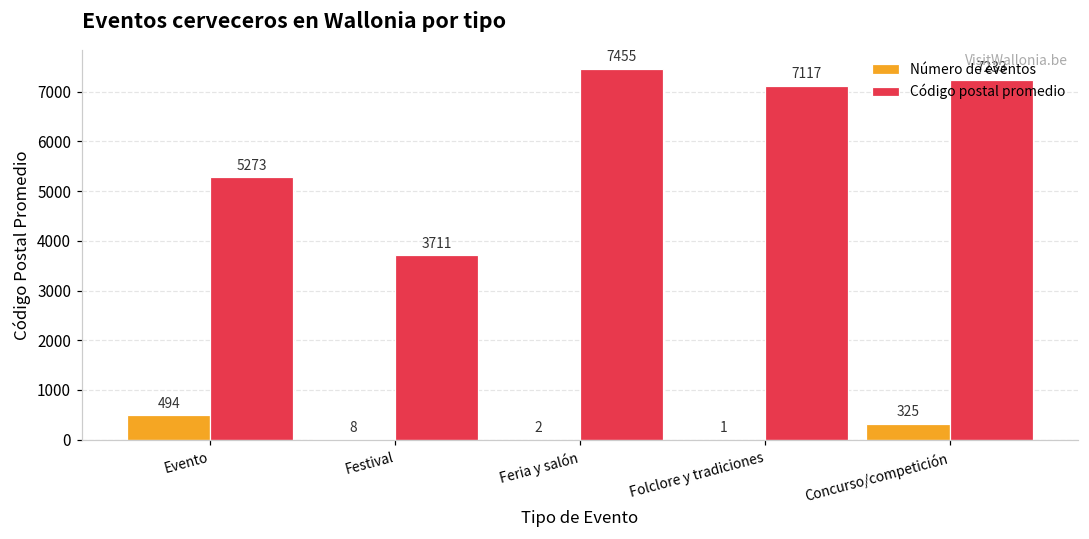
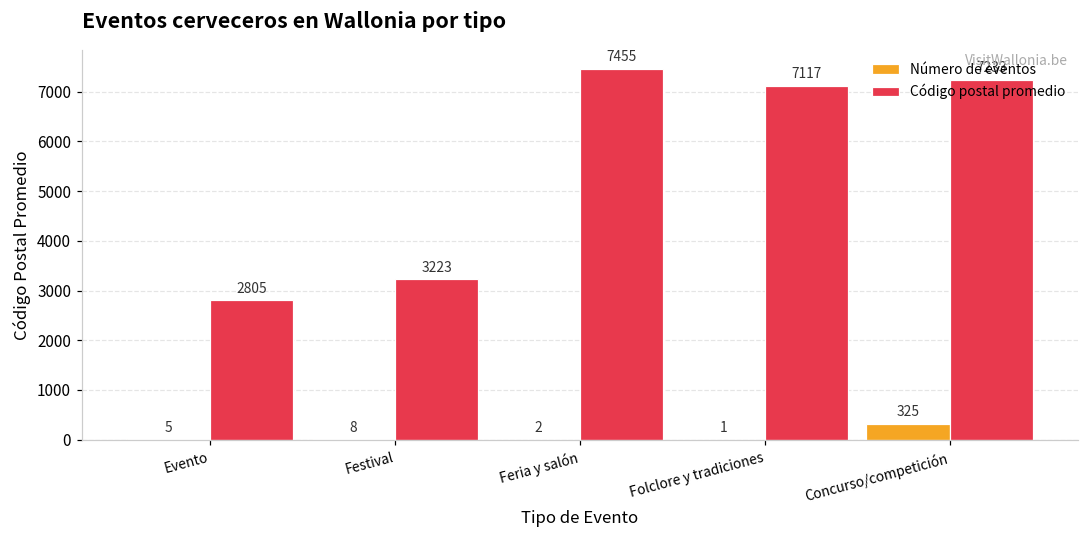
  {
    "Número de eventos": {
-     "Evento": 494,
+     "Evento": 5,
      "Festival": 8,
      "Feria y salón": 2,
      "Folclore y tradiciones": 1,
      "Concurso/competición": 325
    },
    "Código postal promedio": {
-     "Evento": 5273,
-     "Festival": 3711,
+     "Evento": 2805,
+     "Festival": 3223,
      "Feria y salón": 7455,
      "Folclore y tradiciones": 7117
    }
  }
